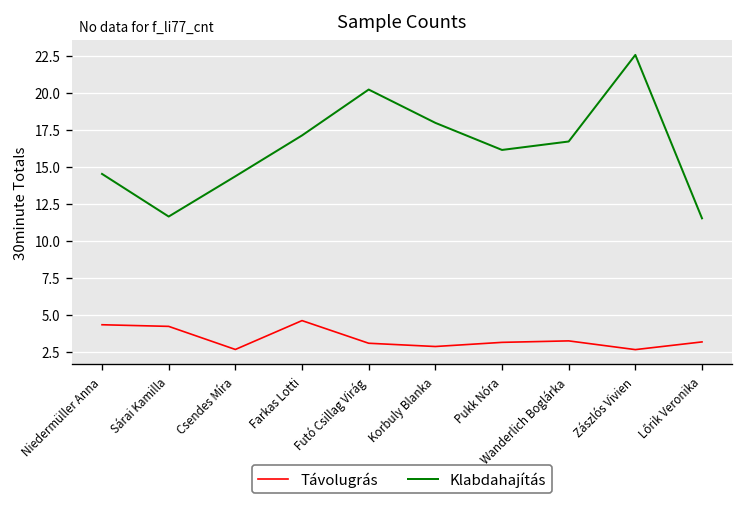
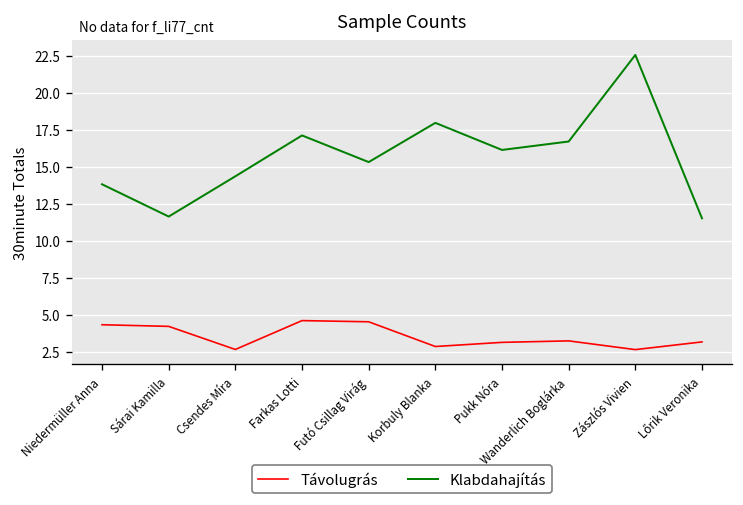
  {
    "Távolugrás": {
      "Niedermüller Anna": 4.3,
      "Sárai Kamilla": 4.2,
      "Csendes Míra": 2.6,
      "Farkas Lotti": 4.6,
-     "Futó Csillag Virág": 3.1,
+     "Futó Csillag Virág": 4.5,
      "Korbuly Blanka": 2.8,
      "Pukk Nóra": 3.1,
      "Wanderlich Boglárka": 3.2,
      "Zászlós Vivien": 2.6,
      "Lőrik Veronika": 3.2
    },
    "Klabdahajítás": {
-     "Niedermüller Anna": 14.5,
+     "Niedermüller Anna": 13.8,
      "Sárai Kamilla": 11.6,
      "Csendes Míra": 14.3,
      "Farkas Lotti": 17.1,
-     "Futó Csillag Virág": 20.2,
+     "Futó Csillag Virág": 15.3,
      "Korbuly Blanka": 18.0,
      "Pukk Nóra": 16.1,
      "Wanderlich Boglárka": 16.7,
      "Zászlós Vivien": 22.5,
      "Lőrik Veronika": 11.5
    }
  }
